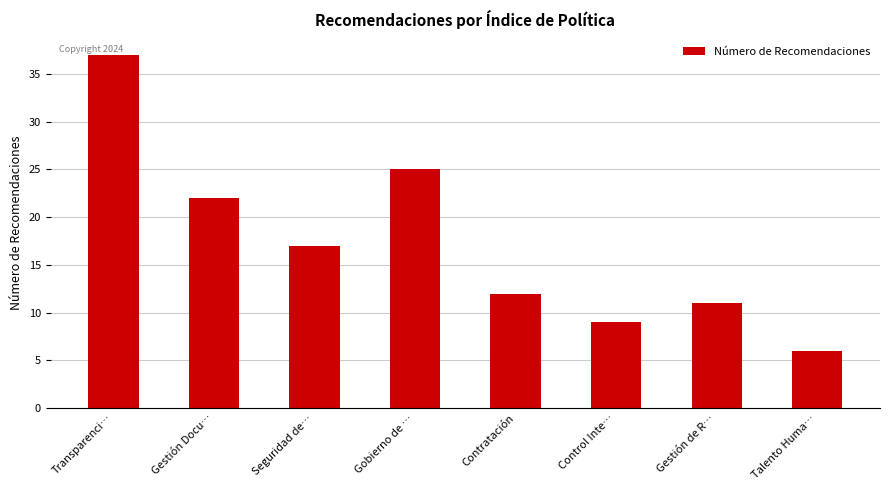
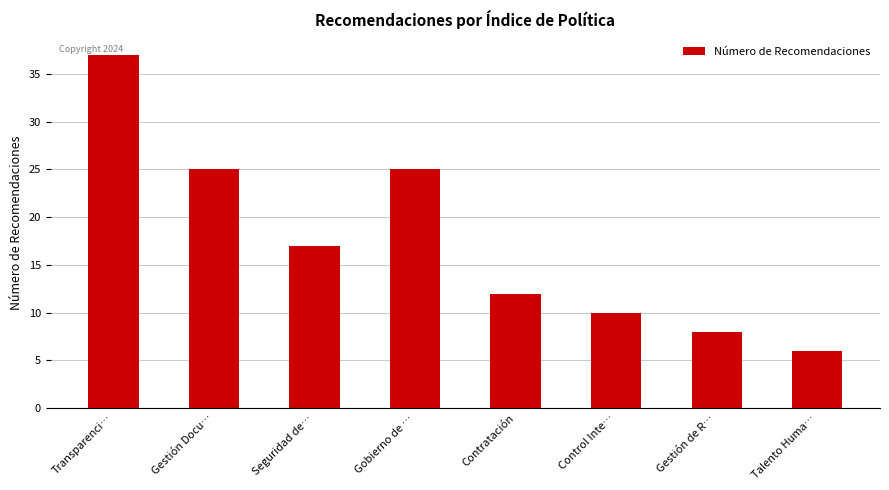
  {
-   "Gestión Docu…": 22,
+   "Gestión Docu…": 25,
    "Seguridad de…": 17,
    "Gobierno de …": 25,
    "Contratación": 12,
-   "Control Inte…": 9,
-   "Gestión de R…": 11,
+   "Control Inte…": 10,
+   "Gestión de R…": 8,
    "Talento Huma…": 6
  }
